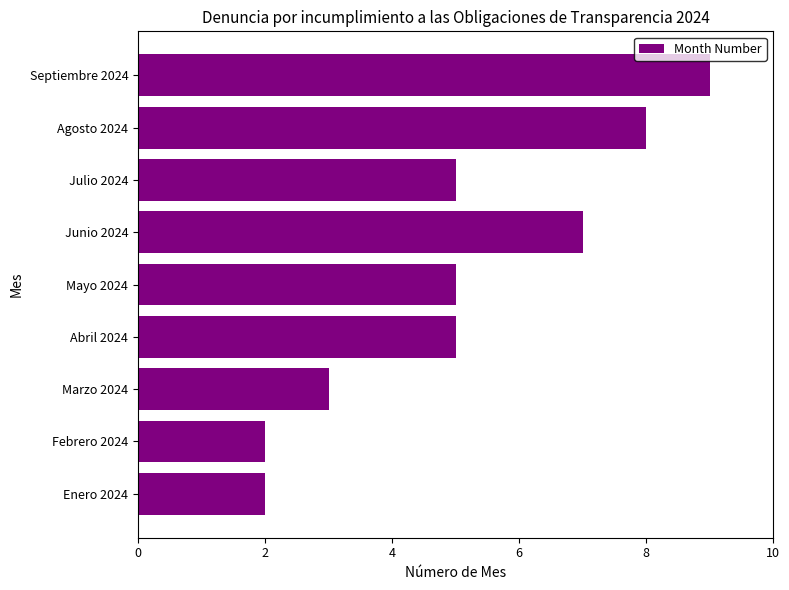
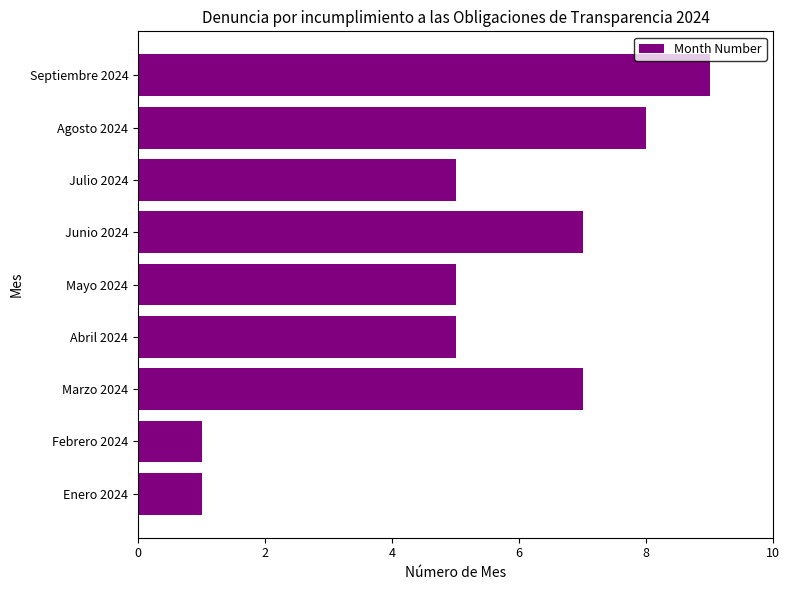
  {
    "Septiembre 2024": 9,
    "Agosto 2024": 8,
    "Julio 2024": 5,
    "Junio 2024": 7,
    "Mayo 2024": 5,
    "Abril 2024": 5,
-   "Marzo 2024": 3,
-   "Febrero 2024": 2,
-   "Enero 2024": 2
+   "Marzo 2024": 7,
+   "Febrero 2024": 1,
+   "Enero 2024": 1
  }
